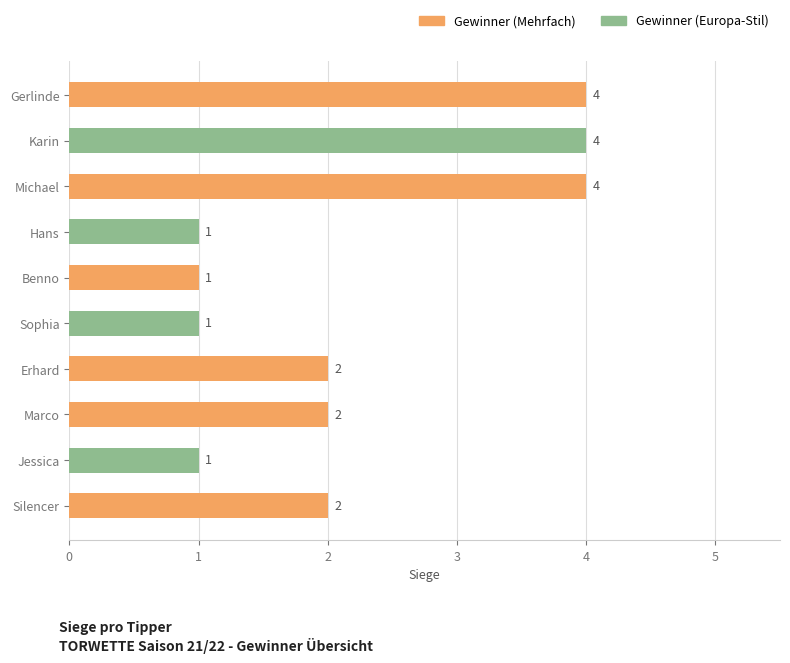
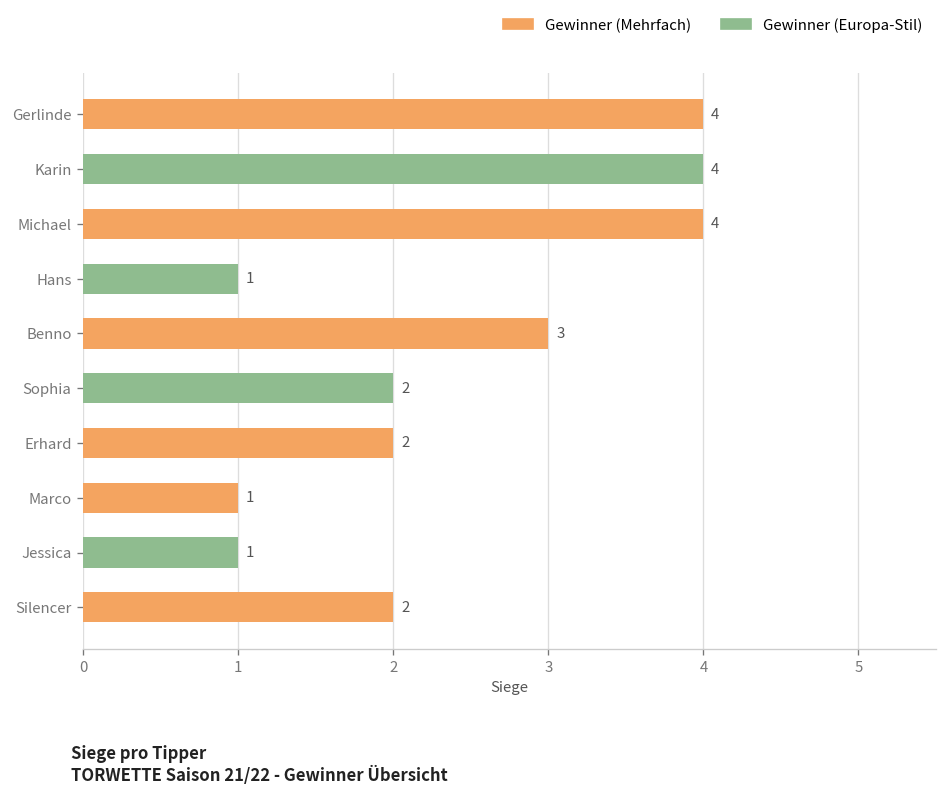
  {
    "Gerlinde": 4,
    "Karin": 4,
    "Michael": 4,
    "Hans": 1,
-   "Benno": 1,
-   "Sophia": 1,
+   "Benno": 3,
+   "Sophia": 2,
    "Erhard": 2,
-   "Marco": 2,
+   "Marco": 1,
    "Jessica": 1,
    "Silencer": 2
  }
